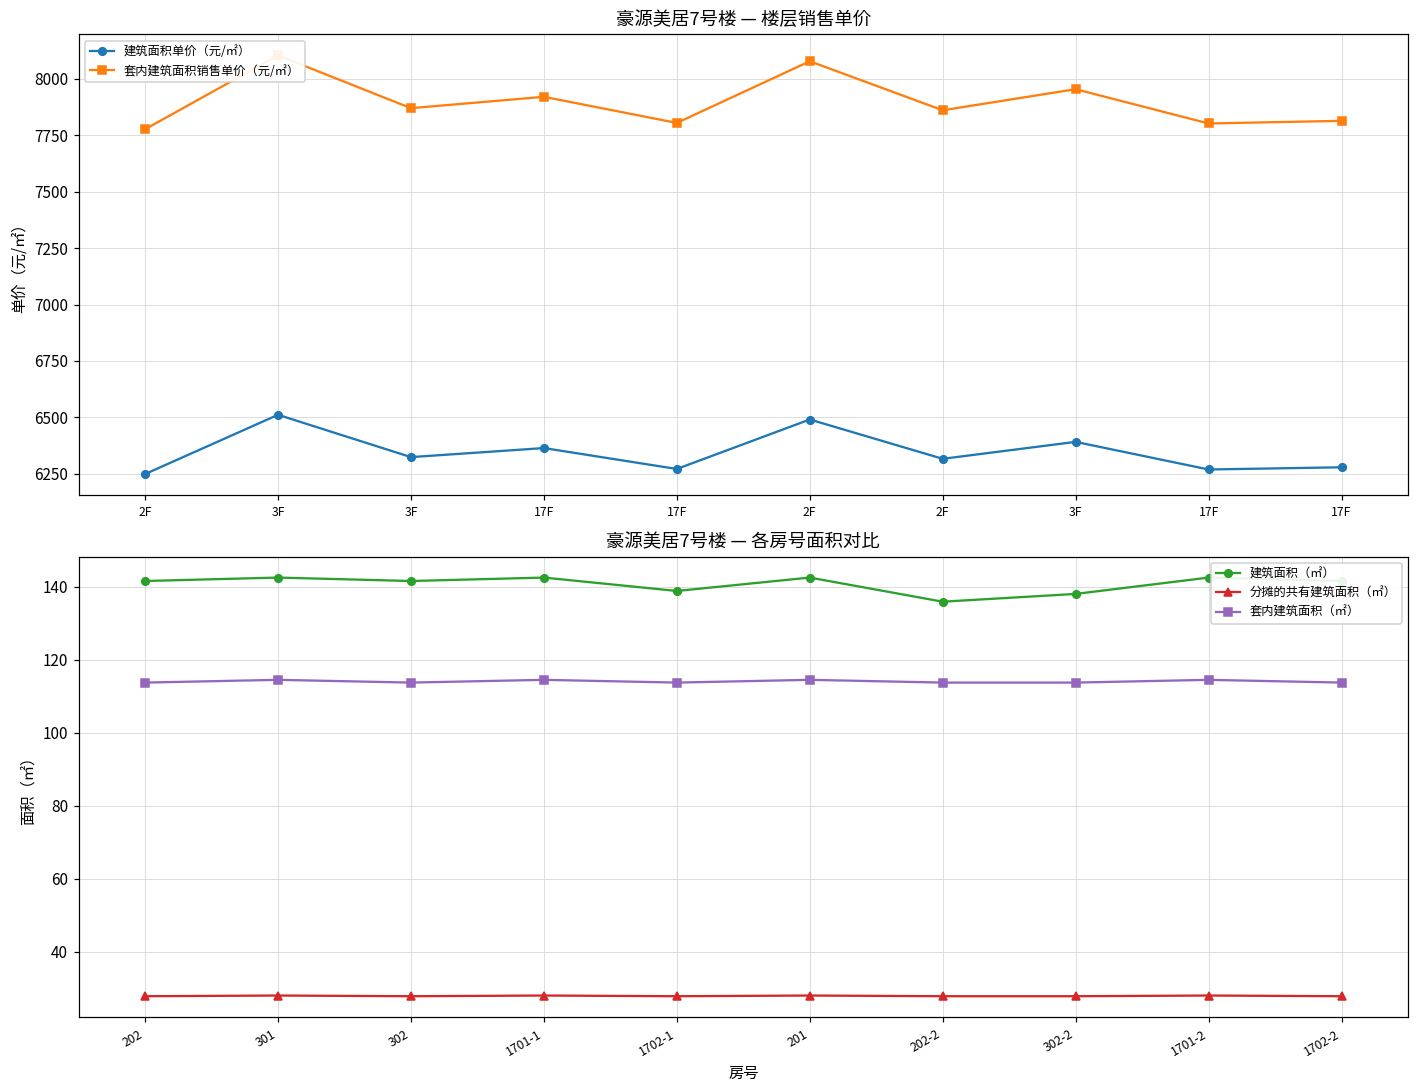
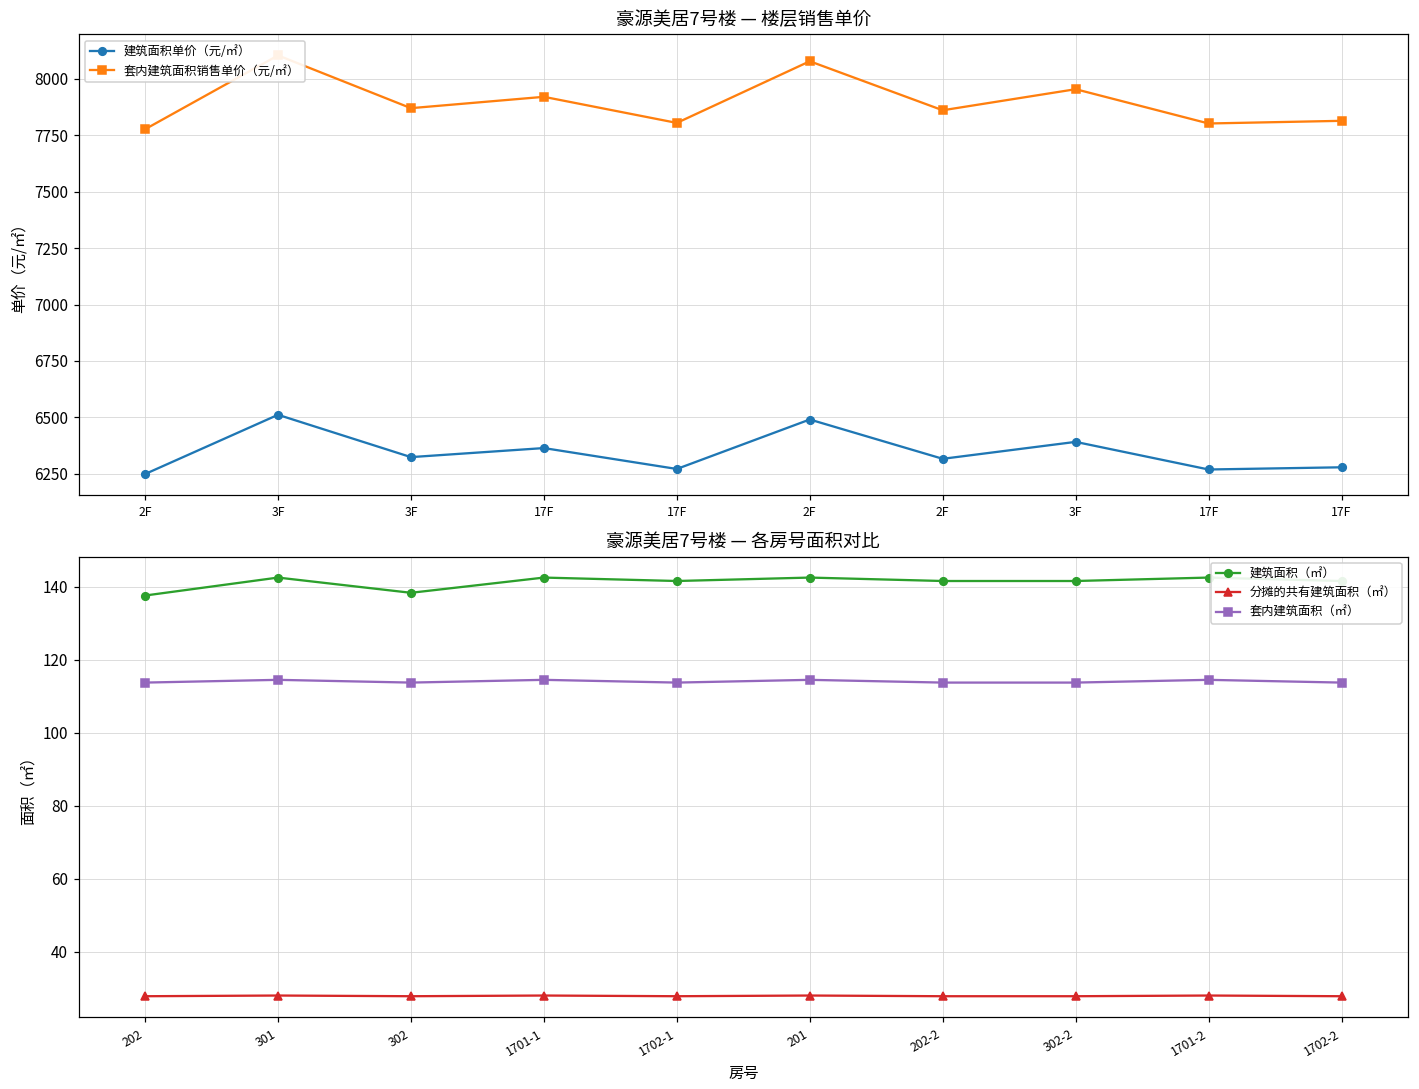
  {
    "豪源美居7号楼 — 各房号面积对比": {
      "建筑面积（㎡）": {
-       "202": 142,
+       "202": 138,
        "301": 143,
-       "302": 142,
+       "302": 138,
        "1701-1": 143,
-       "1702-1": 139,
+       "1702-1": 142,
        "201": 143,
-       "202-2": 136,
-       "302-2": 138,
+       "202-2": 142,
+       "302-2": 142,
        "1701-2": 143
      },
      "分摊的共有建筑面积（㎡）": {
        "202": 28,
        "301": 28,
        "302": 28,
        "1701-1": 28,
        "1702-1": 28,
        "201": 28,
        "202-2": 28,
        "302-2": 28,
        "1701-2": 28,
        "1702-2": 28
      },
      "套内建筑面积（㎡）": {
        "202": 114,
        "301": 115,
        "302": 114,
        "1701-1": 115,
        "1702-1": 114,
        "201": 115,
        "202-2": 114,
        "302-2": 114,
        "1701-2": 115,
        "1702-2": 114
      }
    }
  }
